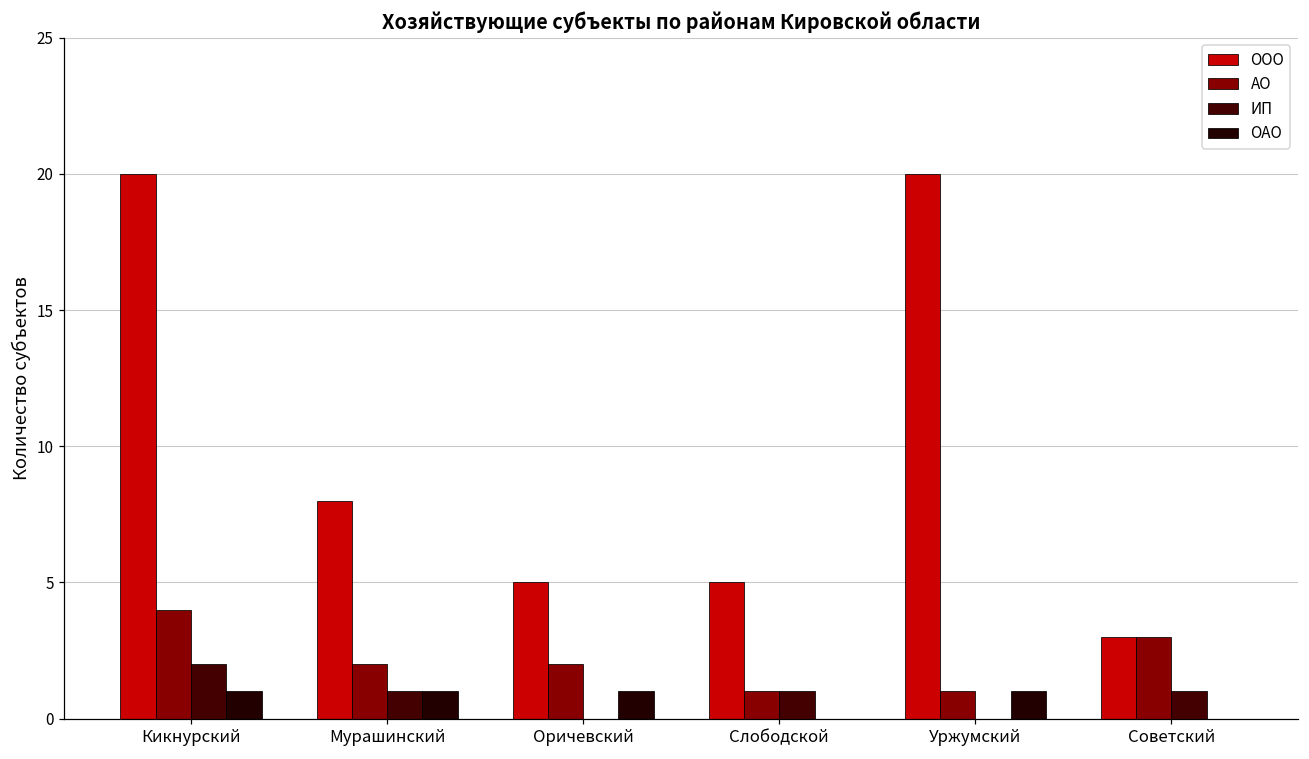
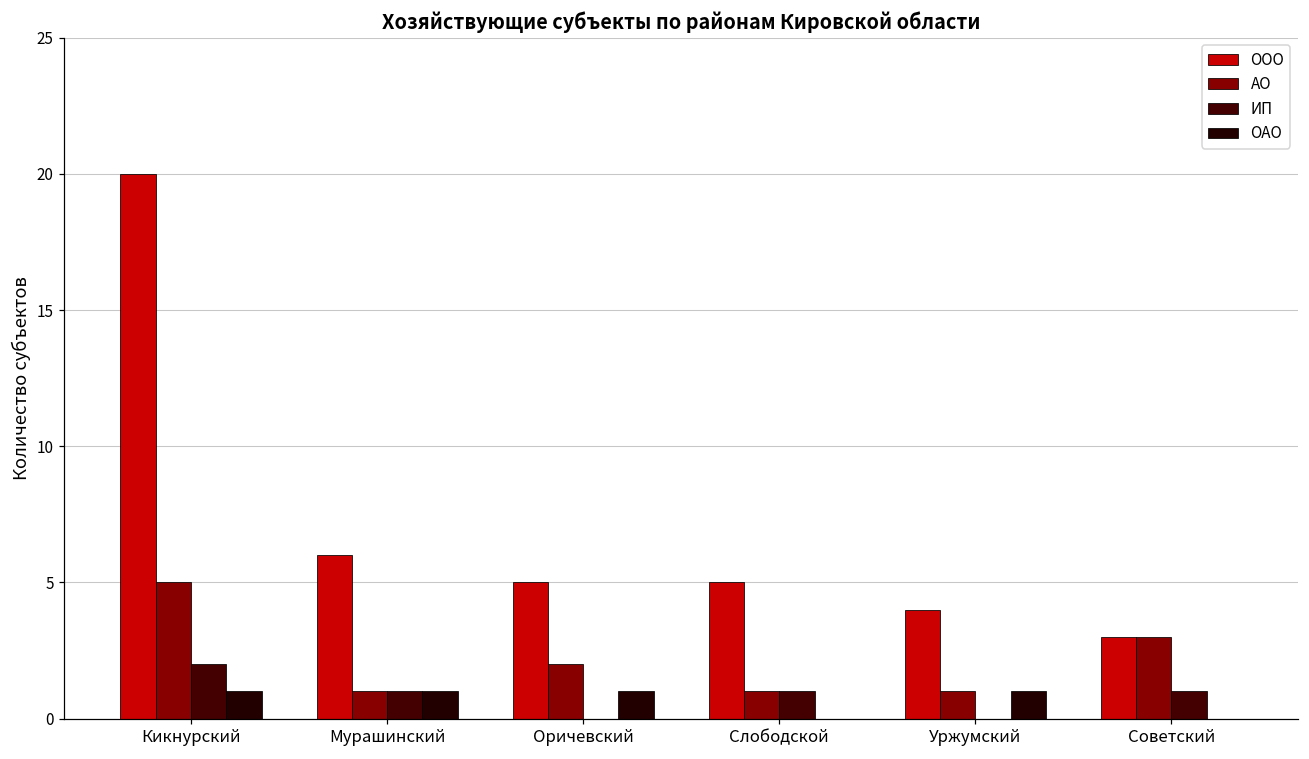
  {
    "ООО": {
      "Кикнурский": 20,
-     "Мурашинский": 8,
+     "Мурашинский": 6,
      "Оричевский": 5,
      "Слободской": 5,
-     "Уржумский": 20,
+     "Уржумский": 4,
      "Советский": 3
    },
    "АО": {
-     "Кикнурский": 4,
-     "Мурашинский": 2,
+     "Кикнурский": 5,
+     "Мурашинский": 1,
      "Оричевский": 2,
      "Слободской": 1,
      "Уржумский": 1,
      "Советский": 3
    }
  }
